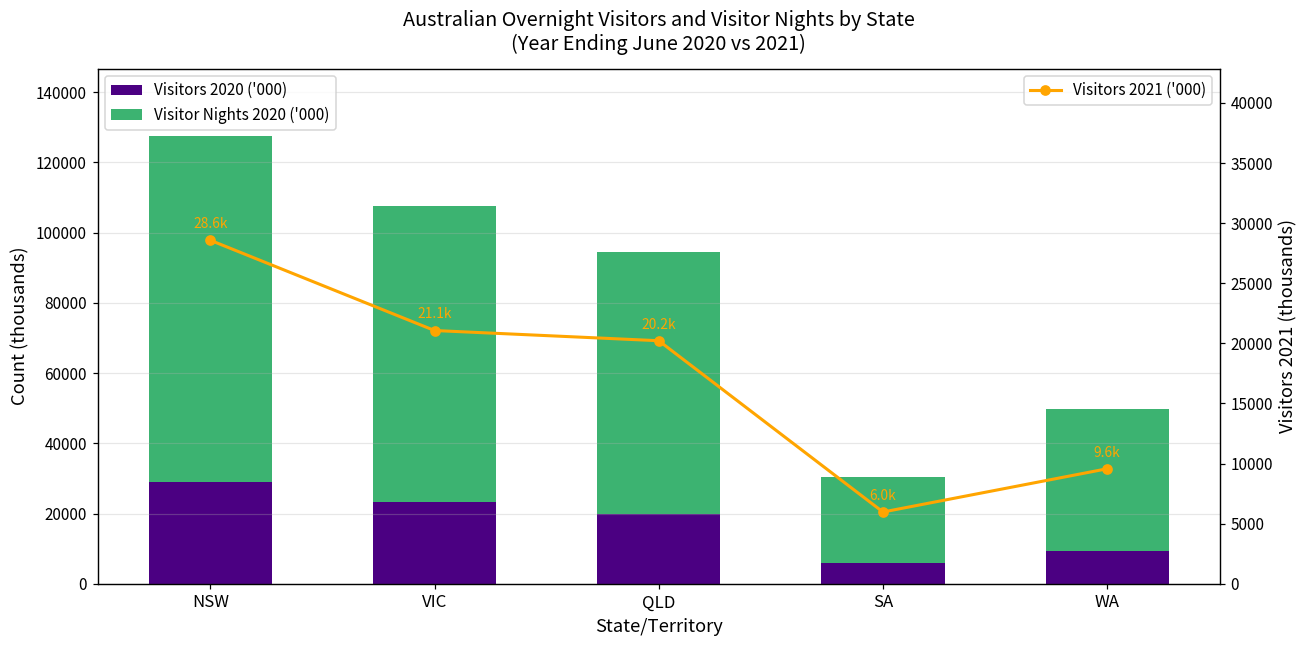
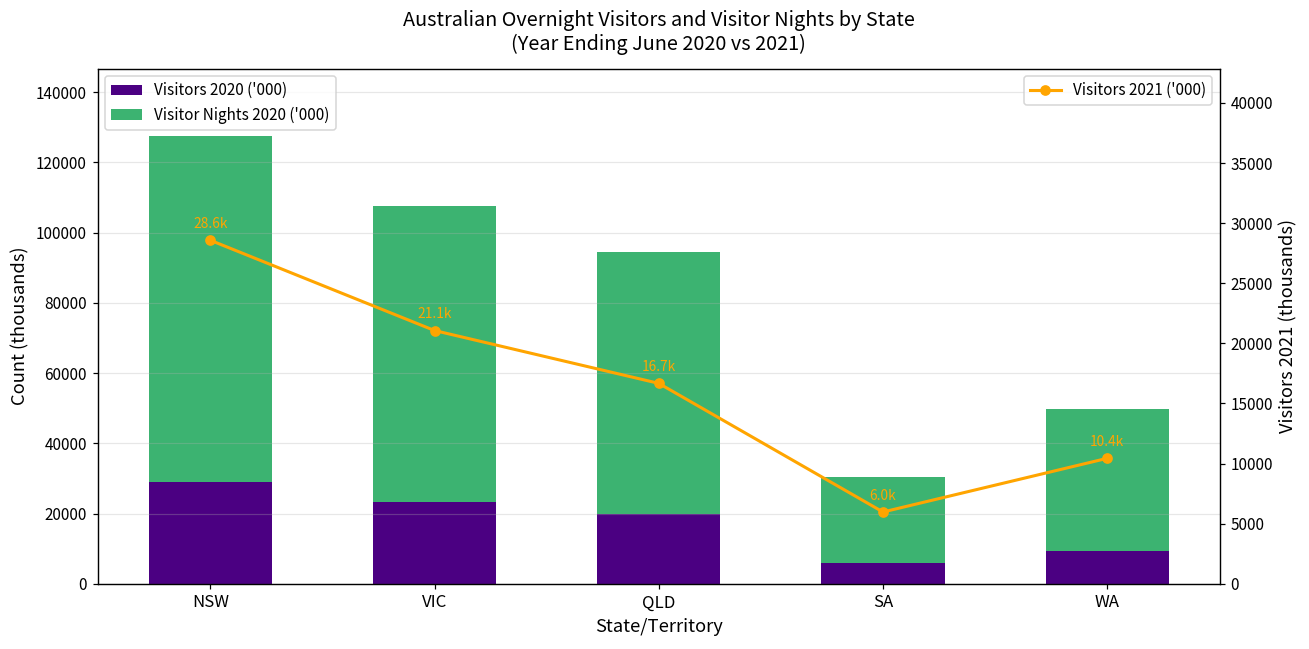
  {
    "Visitors 2021 ('000)": {
      "NSW": "28.6k",
      "VIC": "21.1k",
-     "QLD": "20.2k",
+     "QLD": "16.7k",
      "SA": "6.0k",
-     "WA": "9.6k"
+     "WA": "10.4k"
    }
  }
